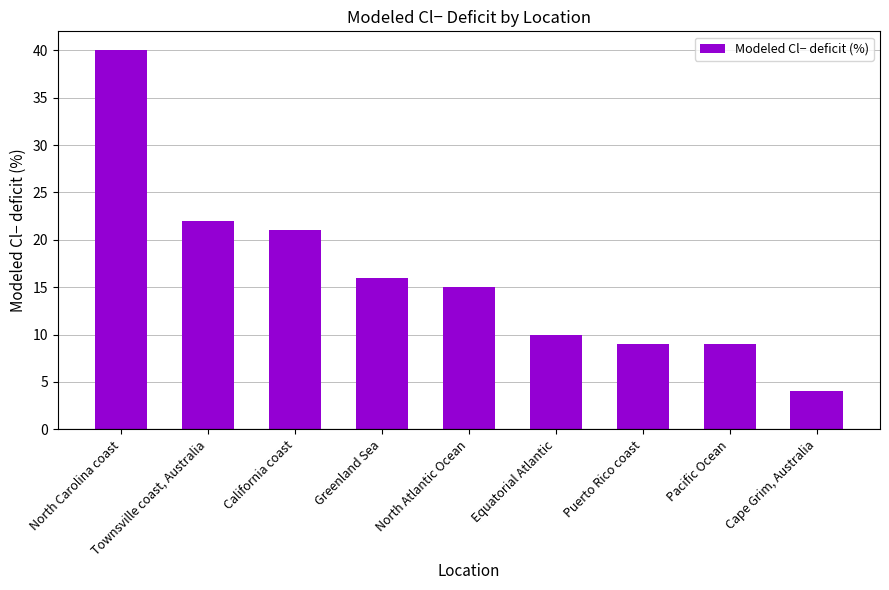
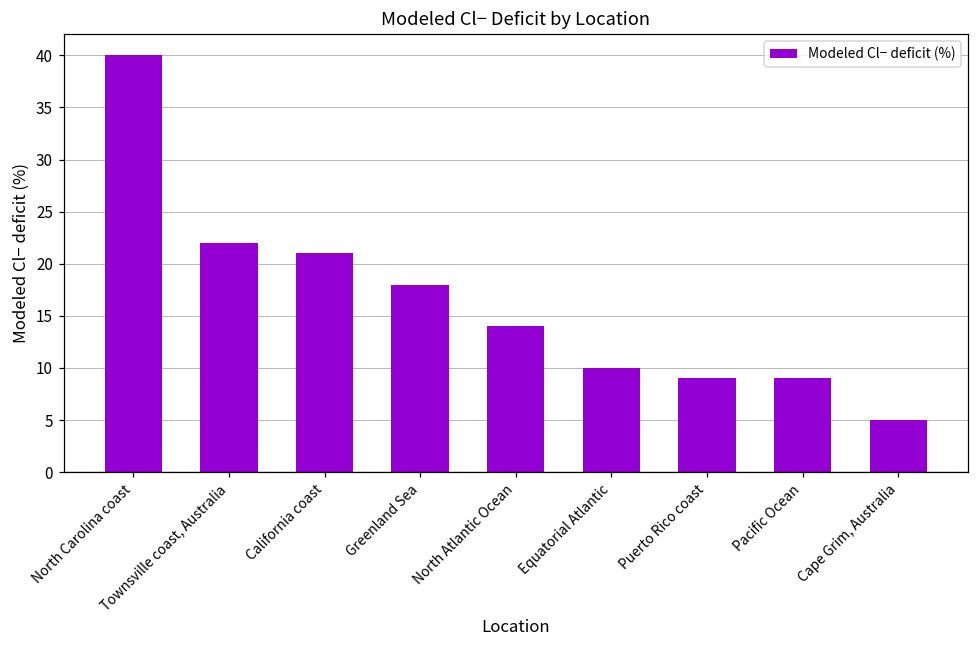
  {
    "North Carolina coast": 40,
    "Townsville coast, Australia": 22,
    "California coast": 21,
-   "Greenland Sea": 16,
-   "North Atlantic Ocean": 15,
+   "Greenland Sea": 18,
+   "North Atlantic Ocean": 14,
    "Equatorial Atlantic": 10,
    "Puerto Rico coast": 9,
    "Pacific Ocean": 9,
-   "Cape Grim, Australia": 4
+   "Cape Grim, Australia": 5
  }
